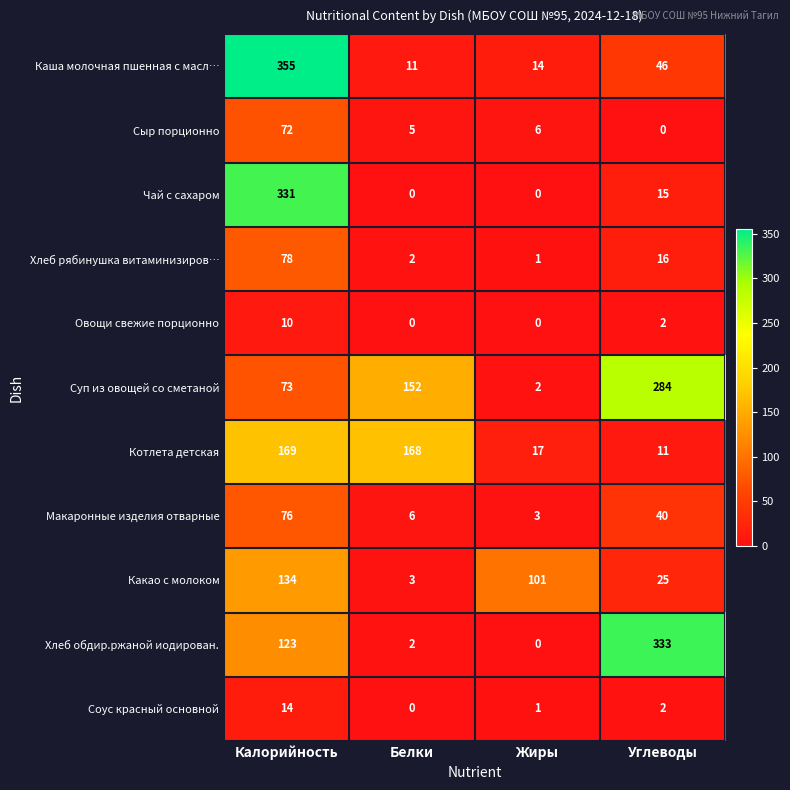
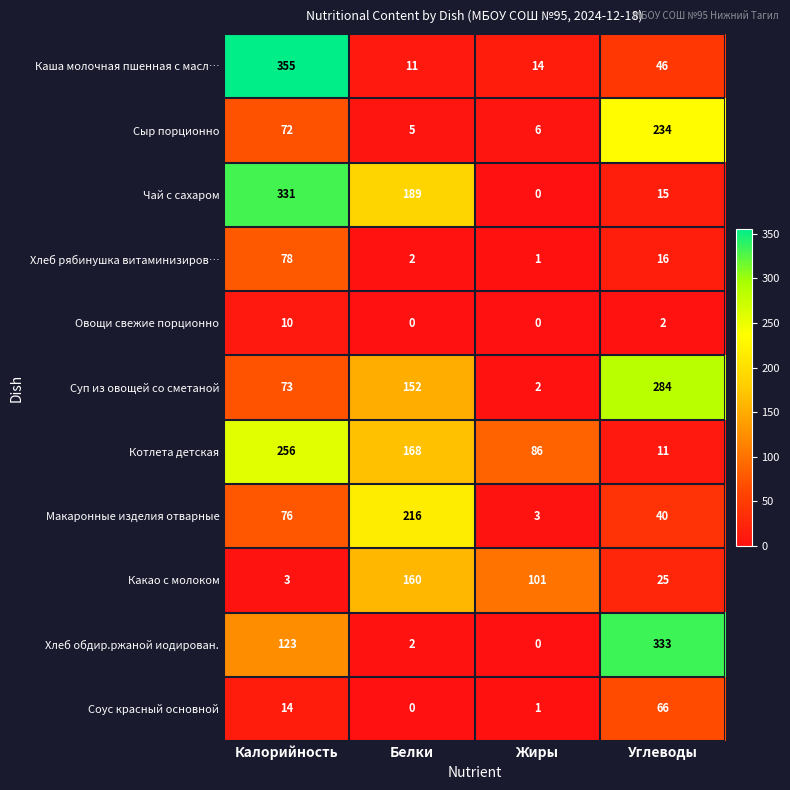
  {
    "Каша молочная пшенная с масл…": {
      "Калорийность": 355,
      "Белки": 11,
      "Жиры": 14,
      "Углеводы": 46
    },
    "Сыр порционно": {
      "Калорийность": 72,
      "Белки": 5,
      "Жиры": 6,
-     "Углеводы": 0
+     "Углеводы": 234
    },
    "Чай с сахаром": {
      "Калорийность": 331,
-     "Белки": 0,
+     "Белки": 189,
      "Жиры": 0,
      "Углеводы": 15
    },
    "Хлеб рябинушка витаминизиров…": {
      "Калорийность": 78,
      "Белки": 2,
      "Жиры": 1,
      "Углеводы": 16
    },
    "Овощи свежие порционно": {
      "Калорийность": 10,
      "Белки": 0,
      "Жиры": 0,
      "Углеводы": 2
    },
    "Суп из овощей со сметаной": {
      "Калорийность": 73,
      "Белки": 152,
      "Жиры": 2,
      "Углеводы": 284
    },
    "Котлета детская": {
-     "Калорийность": 169,
+     "Калорийность": 256,
      "Белки": 168,
-     "Жиры": 17,
+     "Жиры": 86,
      "Углеводы": 11
    },
    "Макаронные изделия отварные": {
      "Калорийность": 76,
-     "Белки": 6,
+     "Белки": 216,
      "Жиры": 3,
      "Углеводы": 40
    },
    "Какао с молоком": {
-     "Калорийность": 134,
-     "Белки": 3,
+     "Калорийность": 3,
+     "Белки": 160,
      "Жиры": 101,
      "Углеводы": 25
    },
    "Хлеб обдир.ржаной иодирован.": {
      "Калорийность": 123,
      "Белки": 2,
      "Жиры": 0,
      "Углеводы": 333
    },
    "Соус красный основной": {
      "Калорийность": 14,
      "Белки": 0,
      "Жиры": 1,
-     "Углеводы": 2
+     "Углеводы": 66
    }
  }
